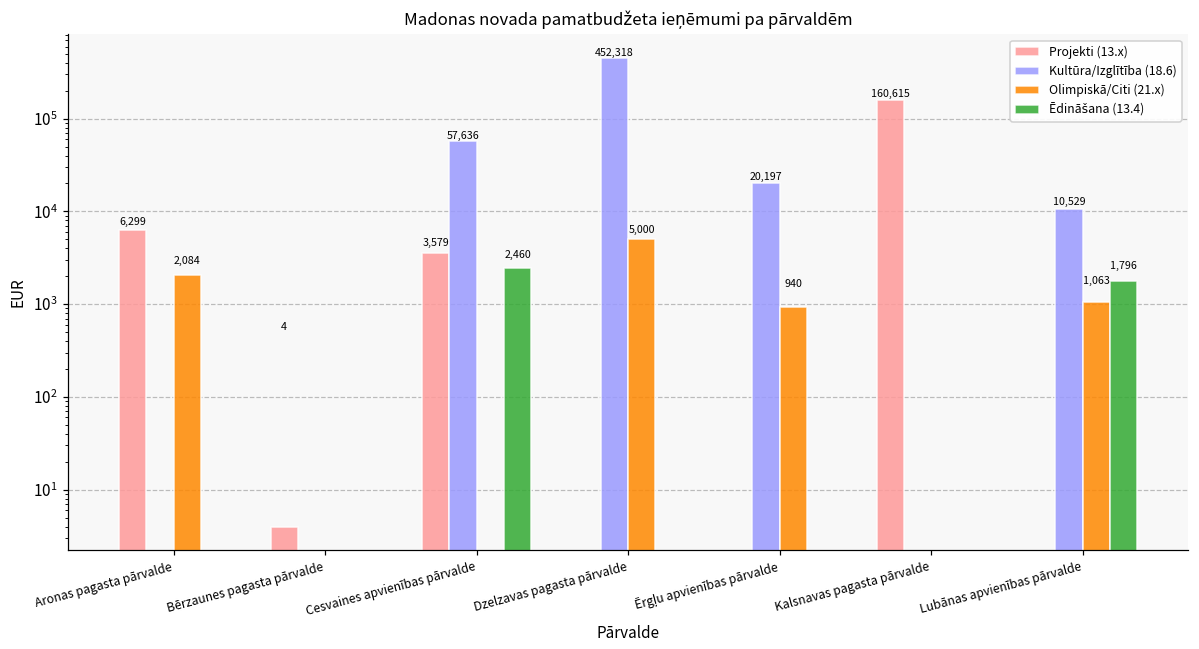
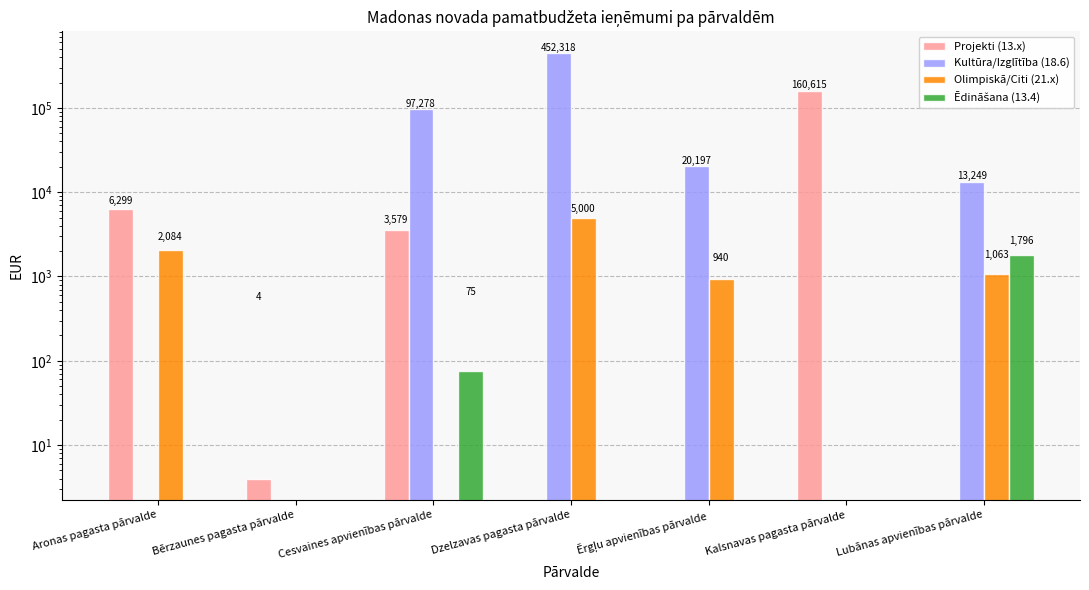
  {
    "Projekti (13.x)": {
      "Aronas pagasta pārvalde": "6,299",
      "Cesvaines apvienības pārvalde": "3,579",
      "Kalsnavas pagasta pārvalde": "160,615"
    },
    "Kultūra/Izglītība (18.6)": {
-     "Cesvaines apvienības pārvalde": "57,636",
+     "Cesvaines apvienības pārvalde": "97,278",
      "Dzelzavas pagasta pārvalde": "452,318",
      "Ērgļu apvienības pārvalde": "20,197",
-     "Lubānas apvienības pārvalde": "10,529"
+     "Lubānas apvienības pārvalde": "13,249"
    },
    "Olimpiskā/Citi (21.x)": {
      "Aronas pagasta pārvalde": "2,084",
      "Dzelzavas pagasta pārvalde": "5,000",
      "Ērgļu apvienības pārvalde": "940",
      "Lubānas apvienības pārvalde": "1,063"
    },
    "Ēdināšana (13.4)": {
-     "Cesvaines apvienības pārvalde": "2,460",
+     "Cesvaines apvienības pārvalde": "75",
      "Lubānas apvienības pārvalde": "1,796"
    }
  }
